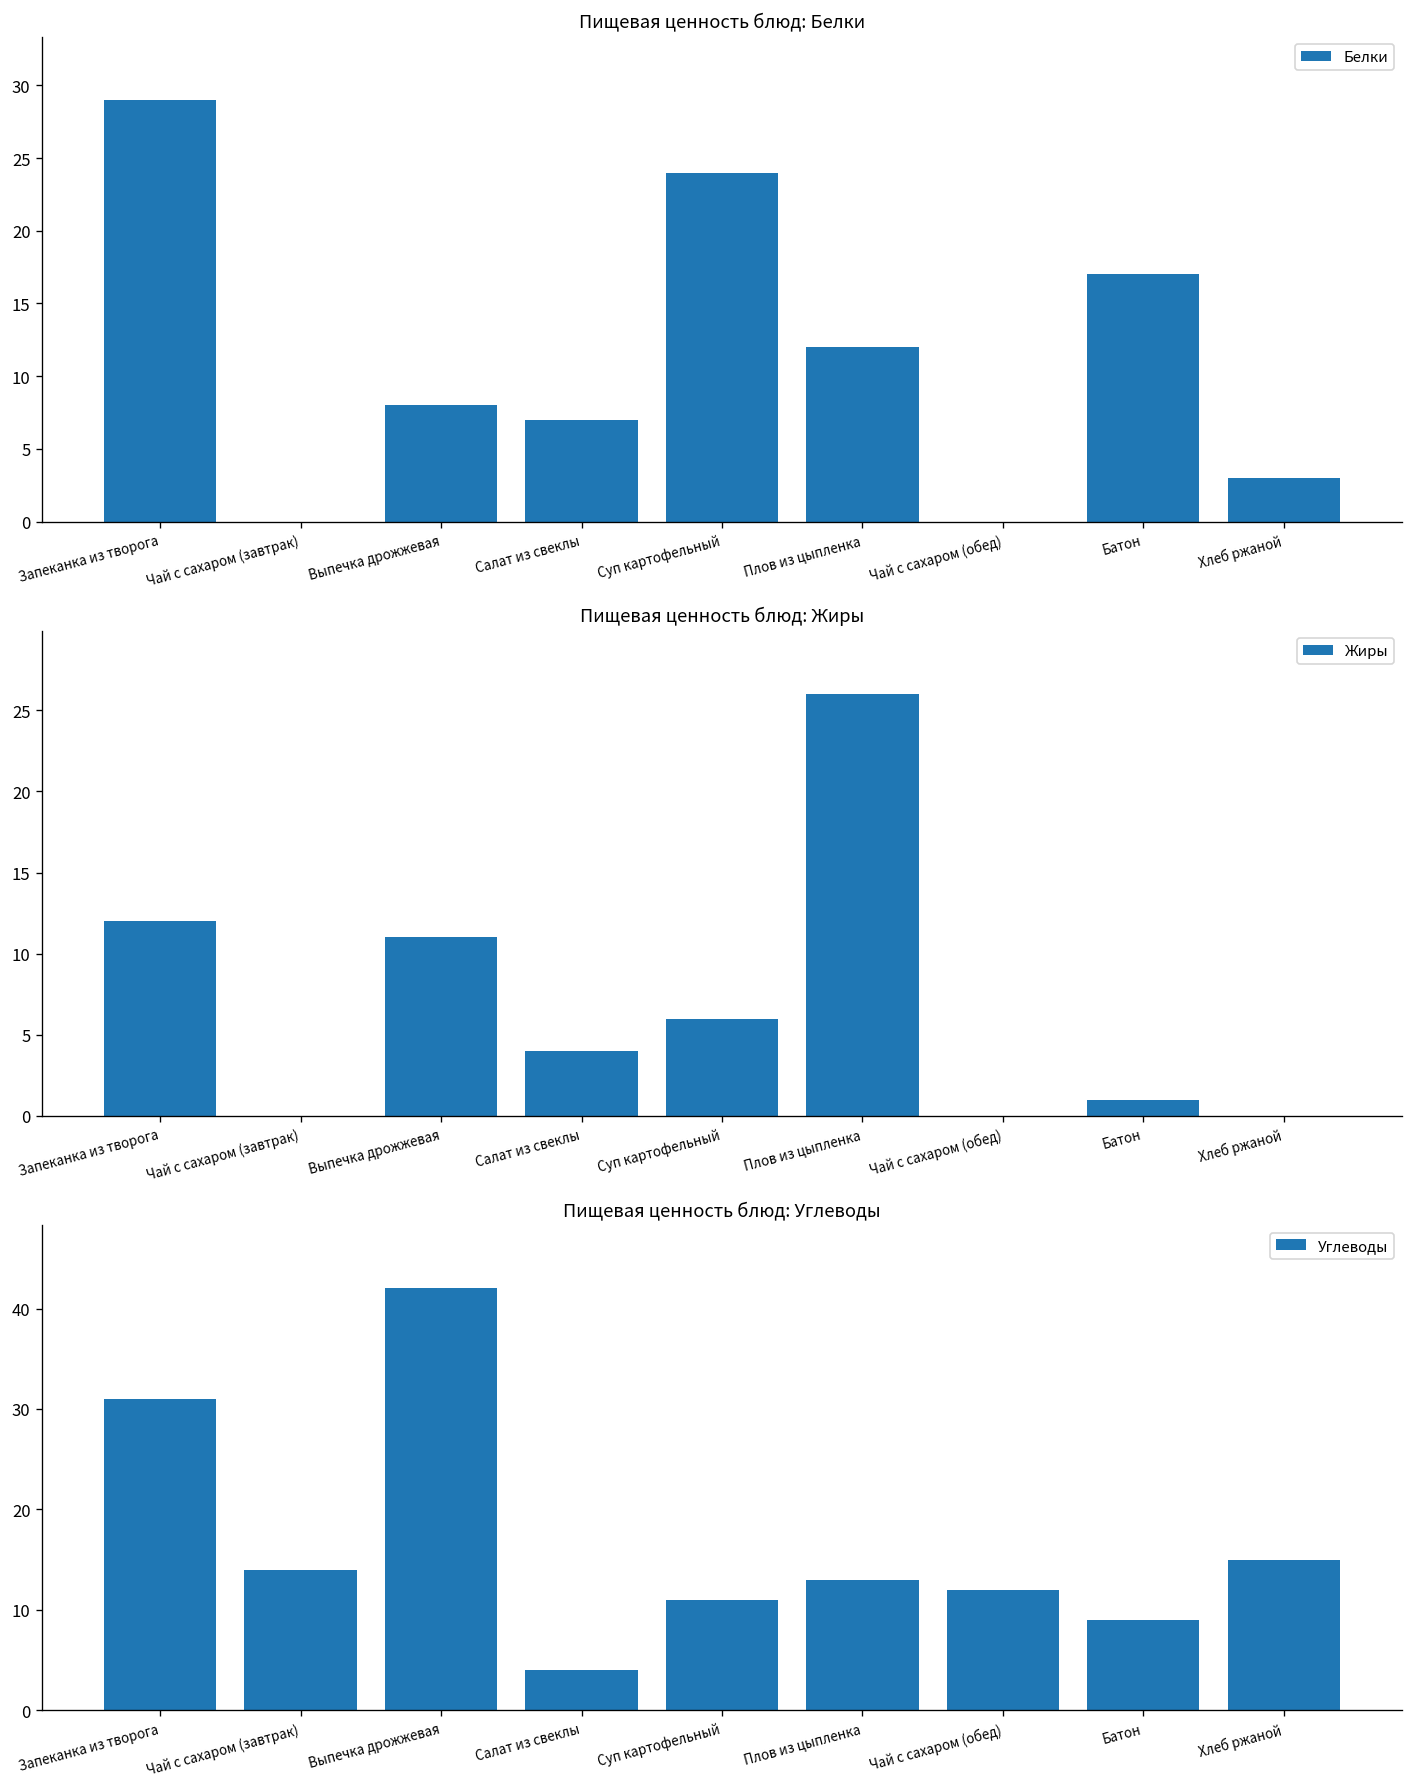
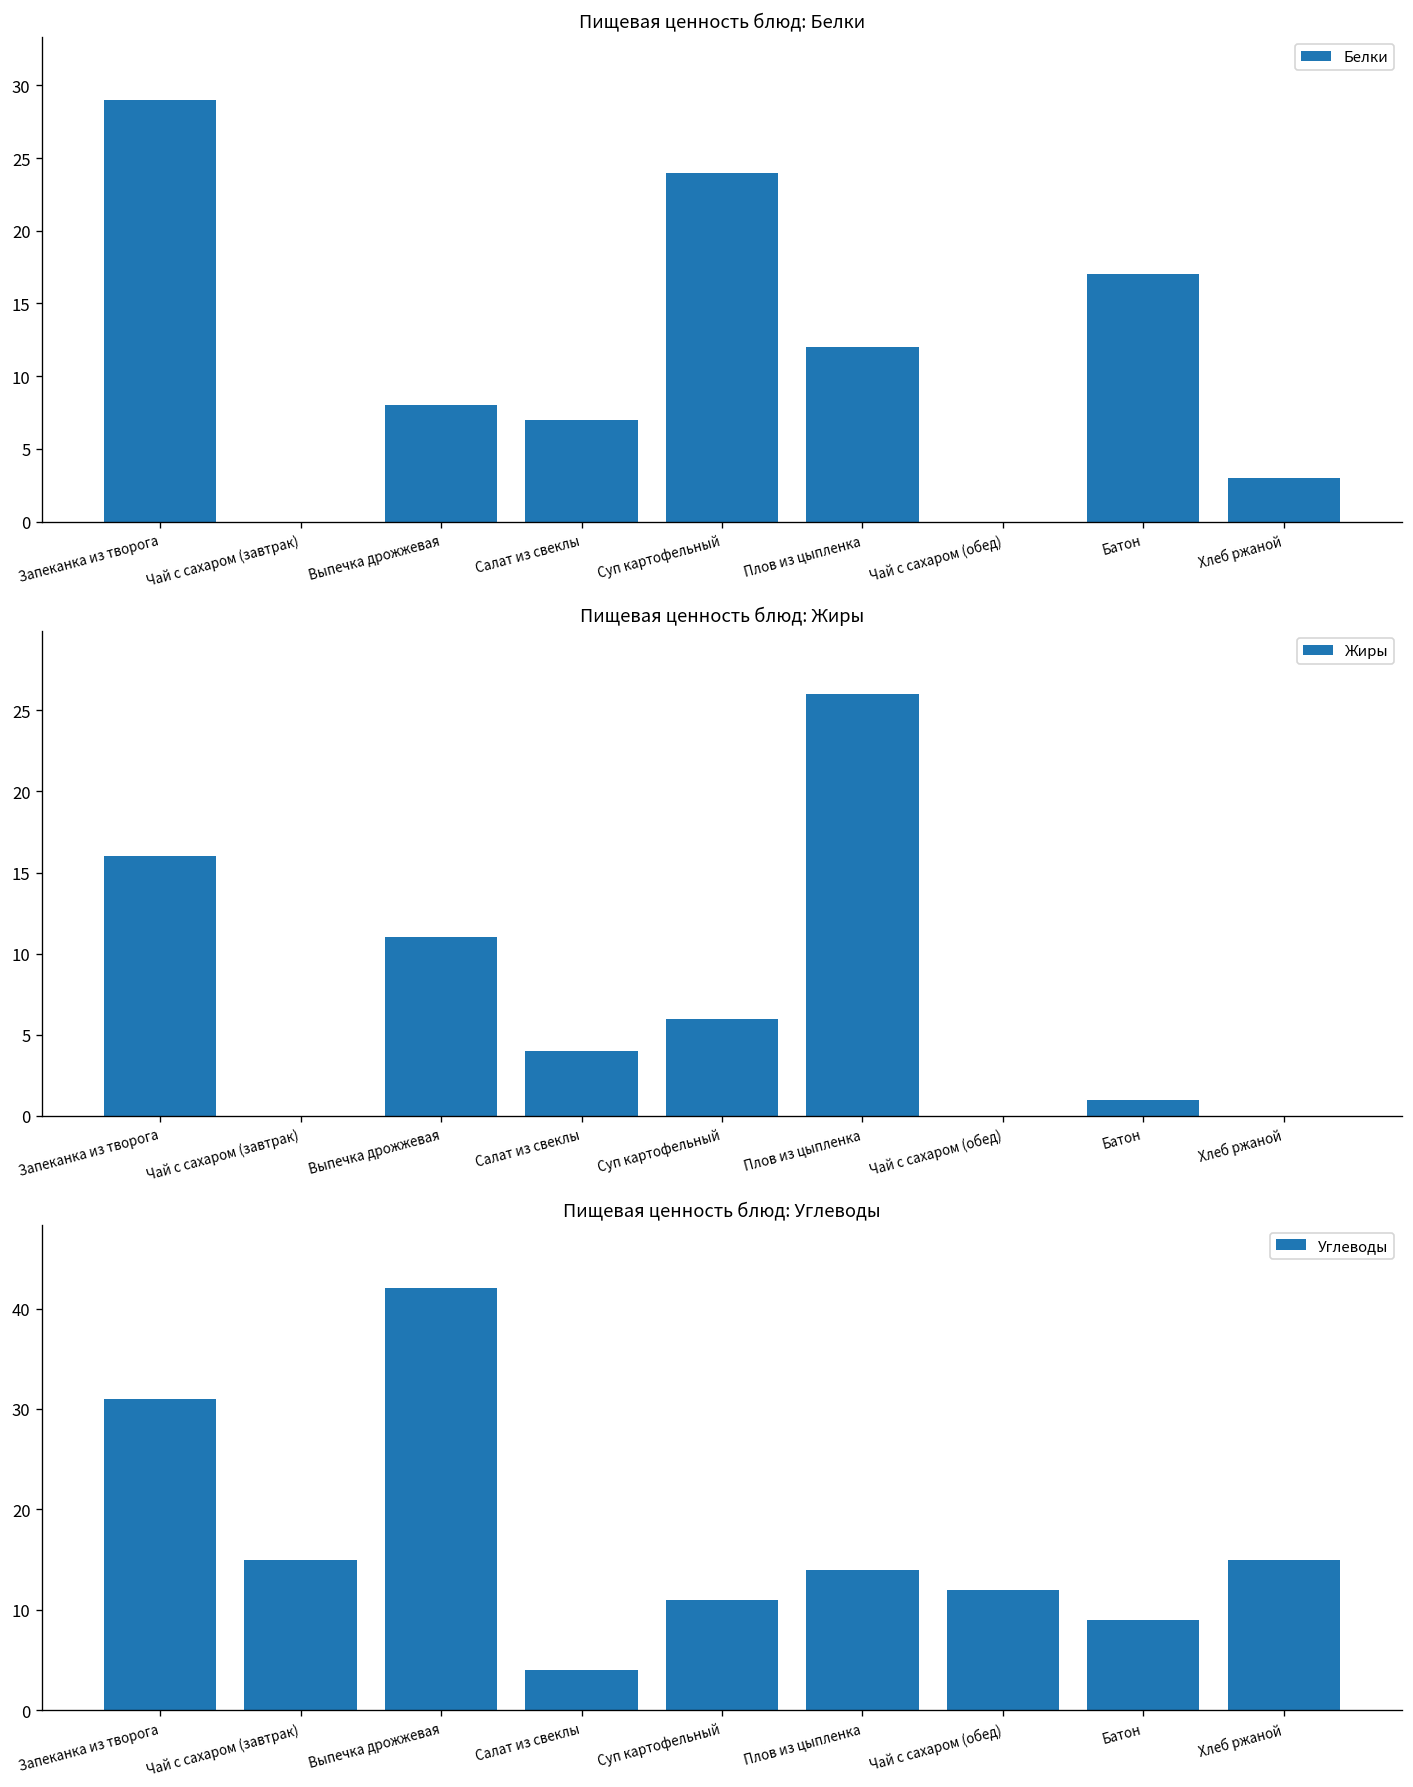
  {
    "Пищевая ценность блюд: Белки": {
      "Запеканка из творога": 29.0,
      "Чай с сахаром (завтрак)": 0.0,
      "Выпечка дрожжевая": 8.0,
      "Салат из свеклы": 7.0,
      "Суп картофельный": 24.0,
      "Плов из цыпленка": 12.0,
      "Чай с сахаром (обед)": 0.0,
      "Батон": 17.0,
      "Хлеб ржаной": 3.0
    },
    "Пищевая ценность блюд: Жиры": {
-     "Запеканка из творога": 12,
+     "Запеканка из творога": 16,
      "Чай с сахаром (завтрак)": 0,
      "Выпечка дрожжевая": 11,
      "Салат из свеклы": 4,
      "Суп картофельный": 6,
      "Плов из цыпленка": 26,
      "Чай с сахаром (обед)": 0,
      "Батон": 1,
      "Хлеб ржаной": 0
    },
    "Пищевая ценность блюд: Углеводы": {
      "Запеканка из творога": 31,
-     "Чай с сахаром (завтрак)": 14,
+     "Чай с сахаром (завтрак)": 15,
      "Выпечка дрожжевая": 42,
      "Салат из свеклы": 4,
      "Суп картофельный": 11,
-     "Плов из цыпленка": 13,
+     "Плов из цыпленка": 14,
      "Чай с сахаром (обед)": 12,
      "Батон": 9,
      "Хлеб ржаной": 15
    }
  }
